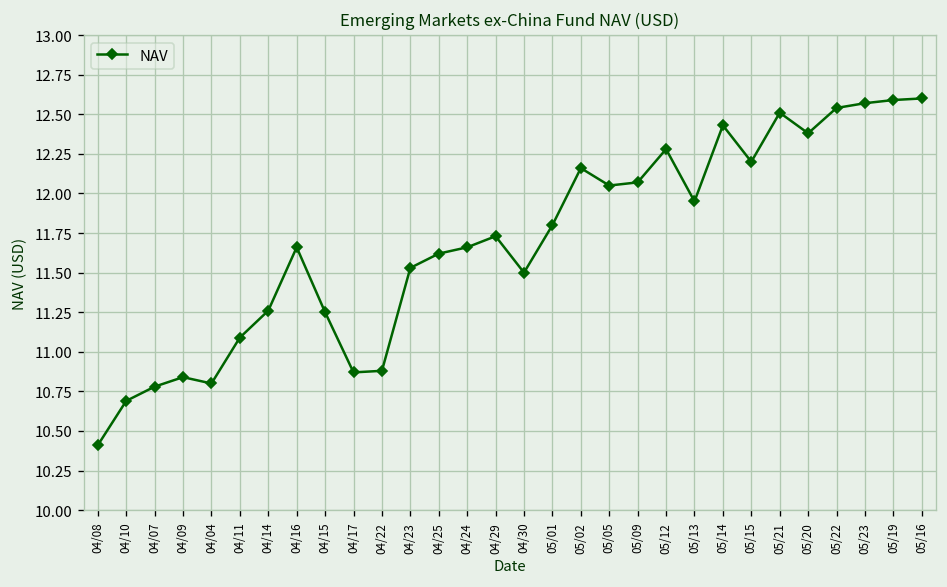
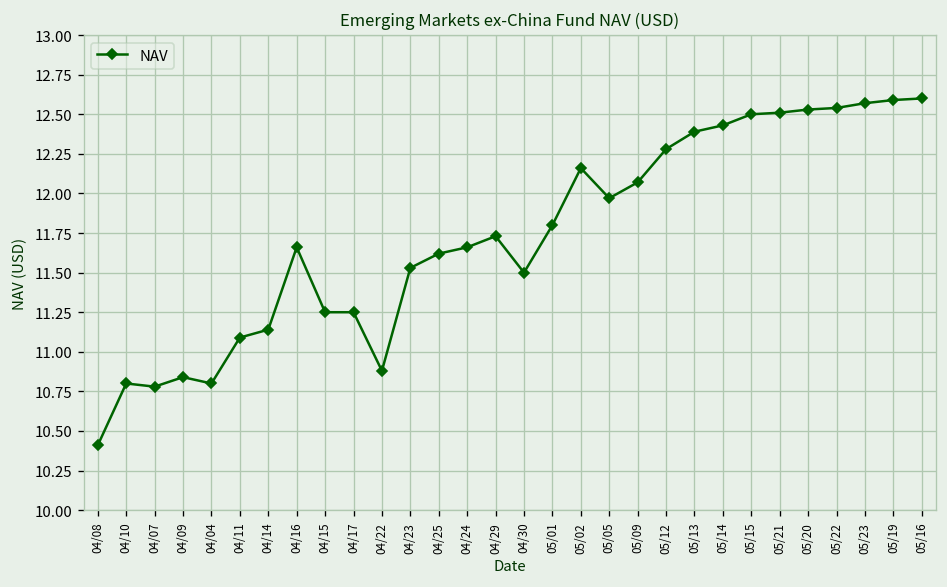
  {
    "04/08": 10.41,
-   "04/10": 10.69,
+   "04/10": 10.80,
    "04/07": 10.78,
    "04/09": 10.84,
    "04/04": 10.80,
    "04/11": 11.09,
-   "04/14": 11.26,
+   "04/14": 11.14,
    "04/16": 11.66,
    "04/15": 11.25,
-   "04/17": 10.87,
+   "04/17": 11.25,
    "04/22": 10.88,
    "04/23": 11.53,
    "04/25": 11.62,
    "04/24": 11.66,
    "04/29": 11.73,
    "04/30": 11.50,
    "05/01": 11.80,
    "05/02": 12.16,
-   "05/05": 12.05,
+   "05/05": 11.97,
    "05/09": 12.07,
    "05/12": 12.28,
-   "05/13": 11.95,
+   "05/13": 12.39,
    "05/14": 12.43,
-   "05/15": 12.2,
+   "05/15": 12.5,
    "05/21": 12.51,
-   "05/20": 12.38,
+   "05/20": 12.53,
    "05/22": 12.54,
    "05/23": 12.57,
    "05/19": 12.59,
    "05/16": 12.60
  }
